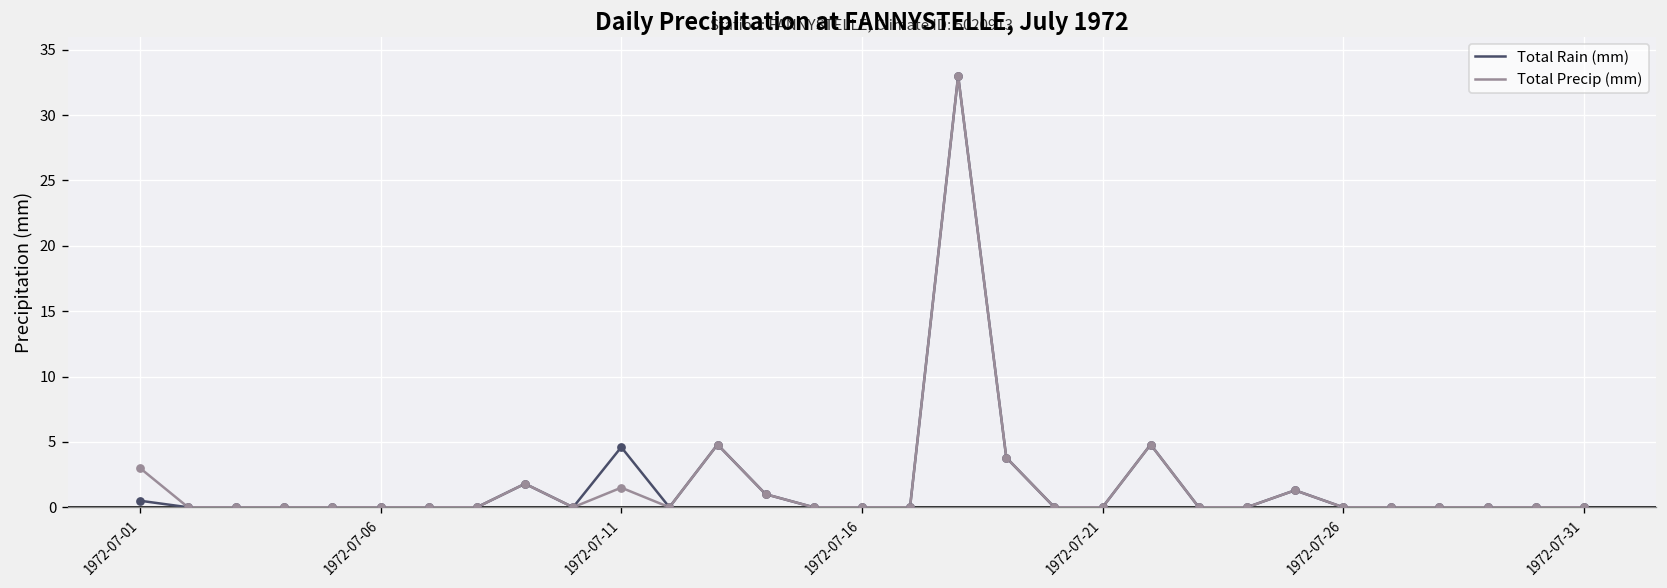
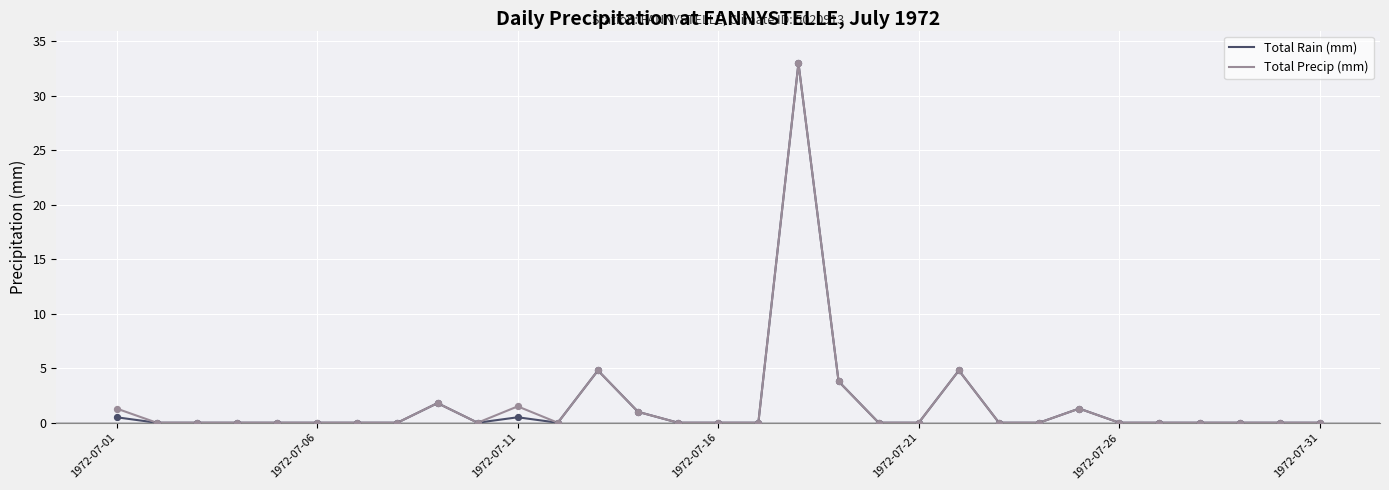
  {
    "Total Rain (mm)": {
      "1972-07-01": 0.5,
-     "1972-07-11": 4.6
+     "1972-07-11": 0.5
    },
    "Total Precip (mm)": {
-     "1972-07-01": 3.0,
+     "1972-07-01": 1.3,
      "1972-07-11": 1.5
    }
  }
